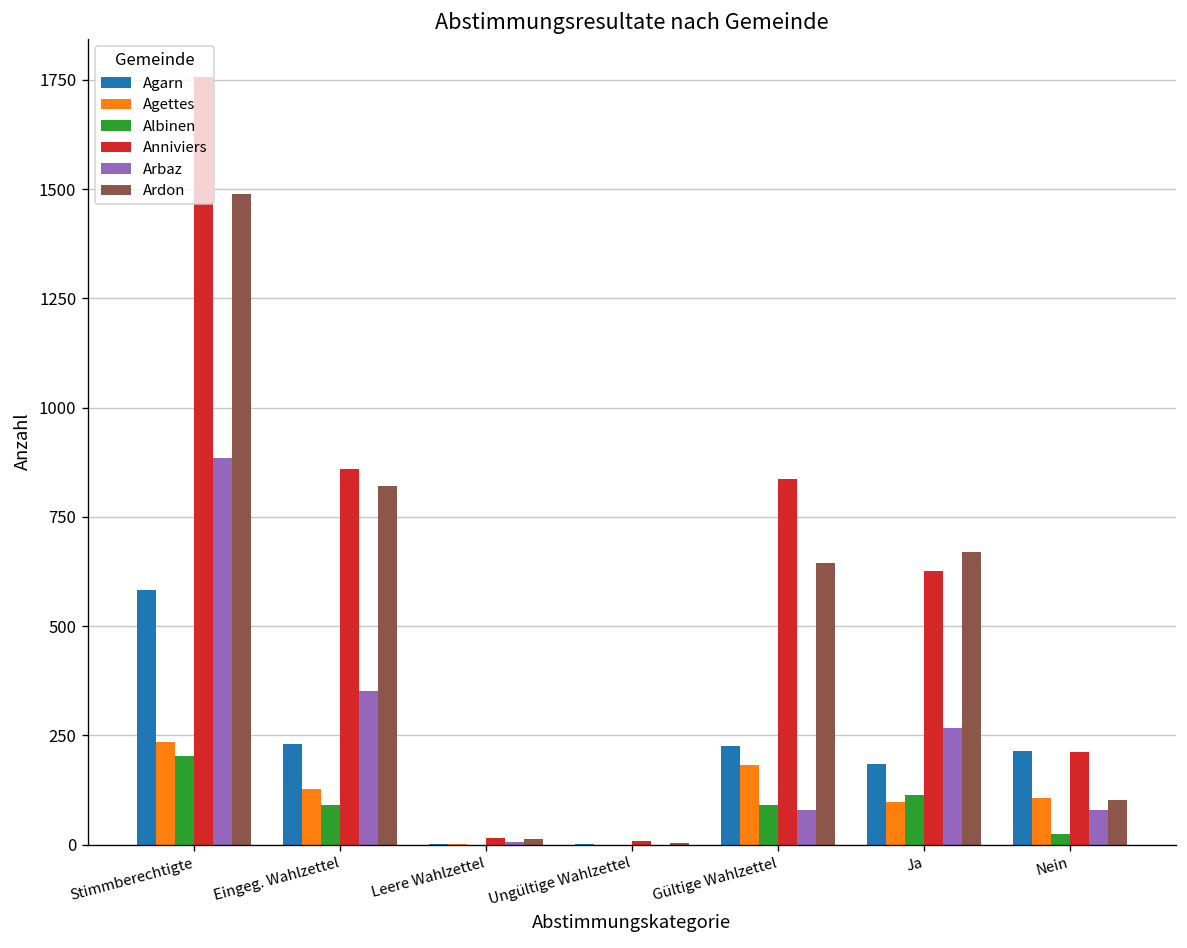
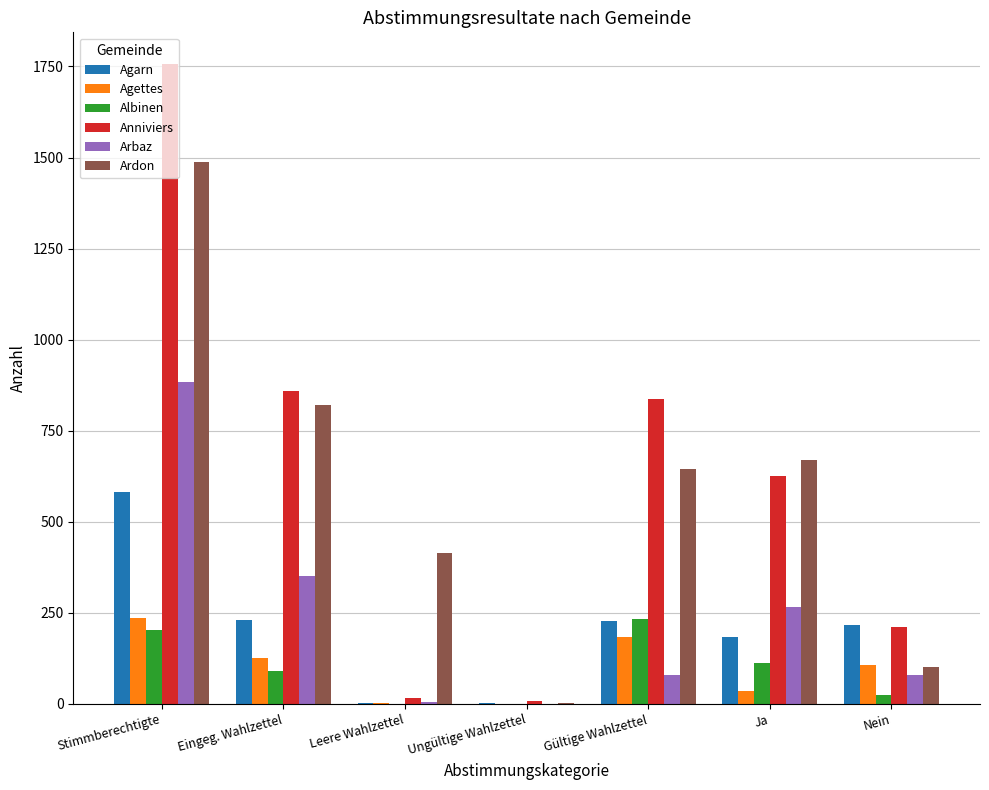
  {
    "Agarn": {
      "Stimmberechtigte": 580,
      "Eingeg. Wahlzettel": 230,
      "Gültige Wahlzettel": 230,
      "Ja": 180,
      "Nein": 220
    },
    "Agettes": {
      "Stimmberechtigte": 240,
      "Eingeg. Wahlzettel": 130,
      "Ungültige Wahlzettel": 0,
      "Gültige Wahlzettel": 180,
-     "Ja": 100,
+     "Ja": 40,
      "Nein": 110
    },
    "Albinen": {
      "Stimmberechtigte": 200,
      "Eingeg. Wahlzettel": 90,
      "Leere Wahlzettel": 0,
      "Ungültige Wahlzettel": 0,
-     "Gültige Wahlzettel": 90,
+     "Gültige Wahlzettel": 230,
      "Ja": 110,
      "Nein": 30
    },
    "Anniviers": {
      "Eingeg. Wahlzettel": 860,
      "Leere Wahlzettel": 20,
      "Ungültige Wahlzettel": 10,
      "Gültige Wahlzettel": 840,
      "Ja": 630,
      "Nein": 210
    },
    "Arbaz": {
      "Stimmberechtigte": 880,
      "Eingeg. Wahlzettel": 350,
      "Ungültige Wahlzettel": 0,
      "Gültige Wahlzettel": 80,
      "Ja": 270,
      "Nein": 80
    },
    "Ardon": {
      "Stimmberechtigte": 1490,
      "Eingeg. Wahlzettel": 820,
-     "Leere Wahlzettel": 10,
+     "Leere Wahlzettel": 420,
      "Gültige Wahlzettel": 640,
      "Ja": 670,
      "Nein": 100
    }
  }
